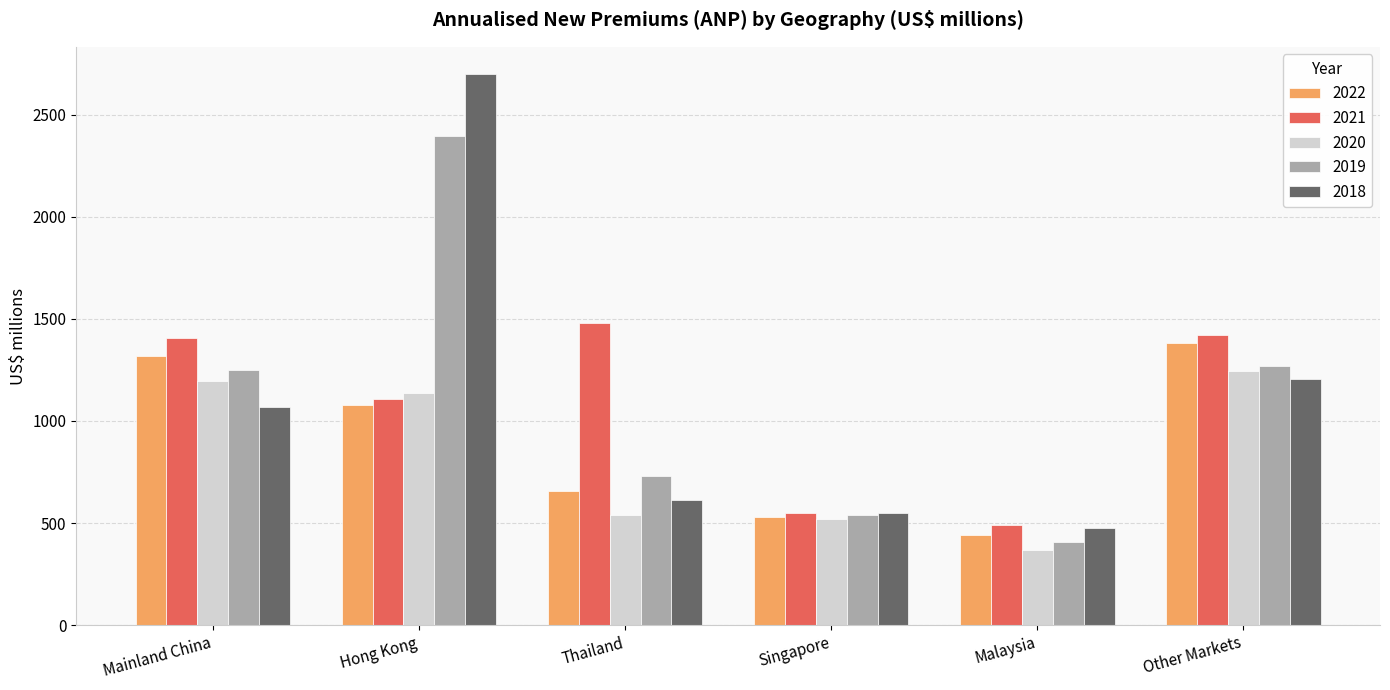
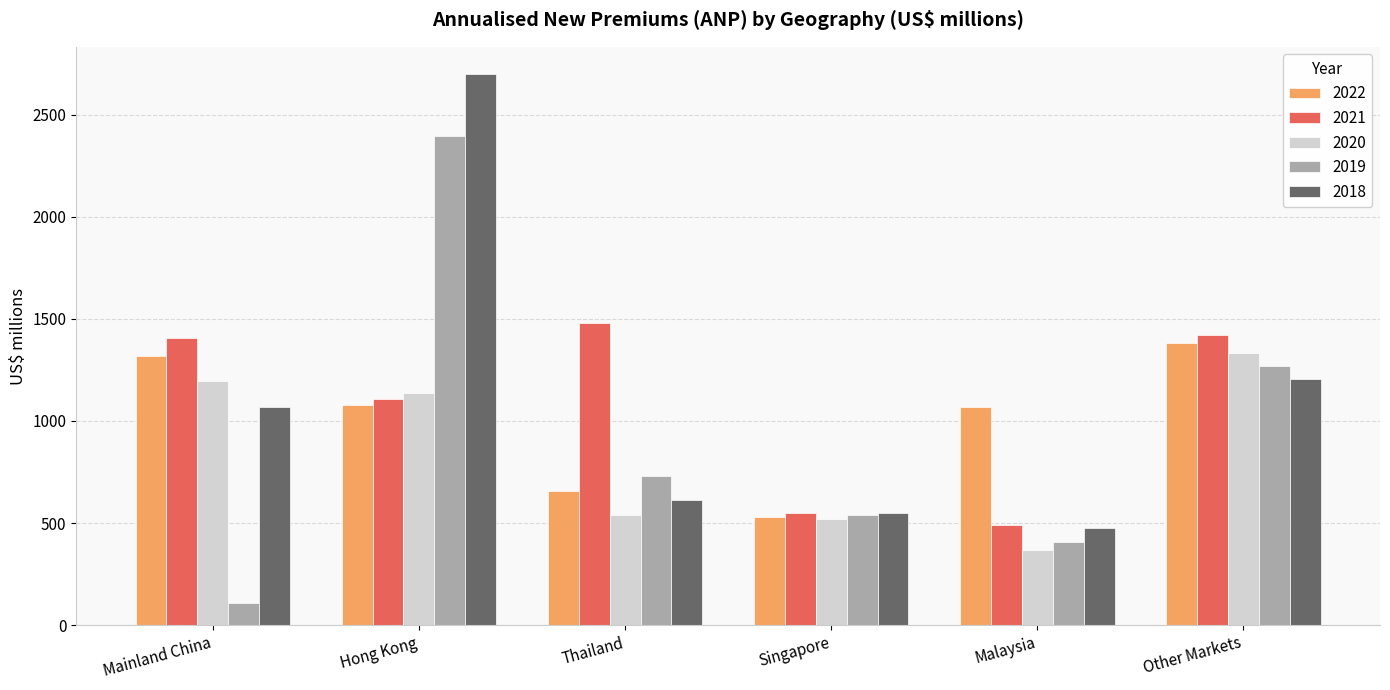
  {
    "2022": {
      "Mainland China": 1320,
      "Hong Kong": 1080,
      "Thailand": 660,
      "Singapore": 530,
-     "Malaysia": 440,
+     "Malaysia": 1070,
      "Other Markets": 1380
    },
    "2021": {
      "Mainland China": 1400,
      "Hong Kong": 1110,
      "Thailand": 1480,
      "Singapore": 550,
      "Malaysia": 490,
      "Other Markets": 1420
    },
    "2020": {
      "Mainland China": 1200,
      "Hong Kong": 1140,
      "Thailand": 540,
      "Singapore": 520,
      "Malaysia": 370,
-     "Other Markets": 1240
+     "Other Markets": 1330
    },
    "2019": {
-     "Mainland China": 1250,
+     "Mainland China": 110,
      "Hong Kong": 2390,
      "Thailand": 730,
      "Singapore": 540,
      "Malaysia": 410,
      "Other Markets": 1270
    },
    "2018": {
      "Mainland China": 1070,
      "Hong Kong": 2700,
      "Thailand": 610,
      "Singapore": 550,
      "Malaysia": 480,
      "Other Markets": 1210
    }
  }
